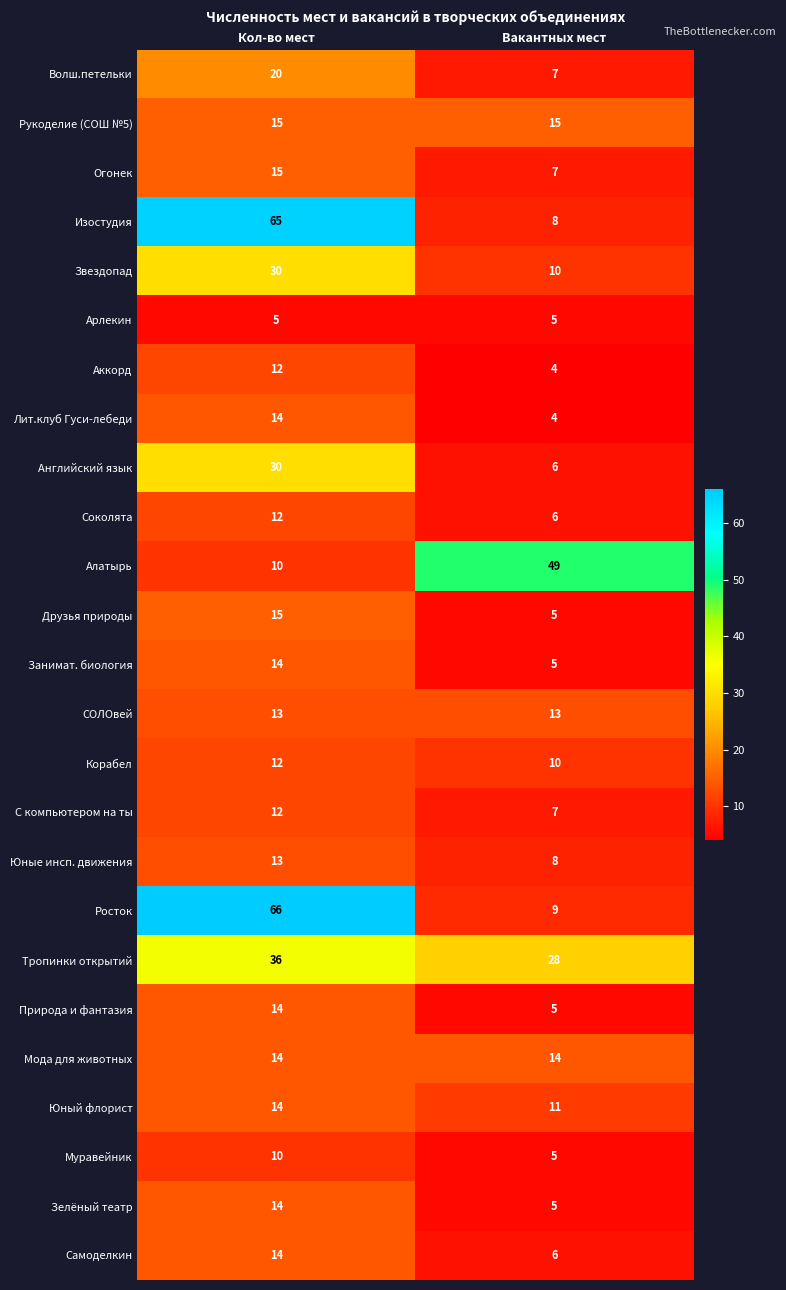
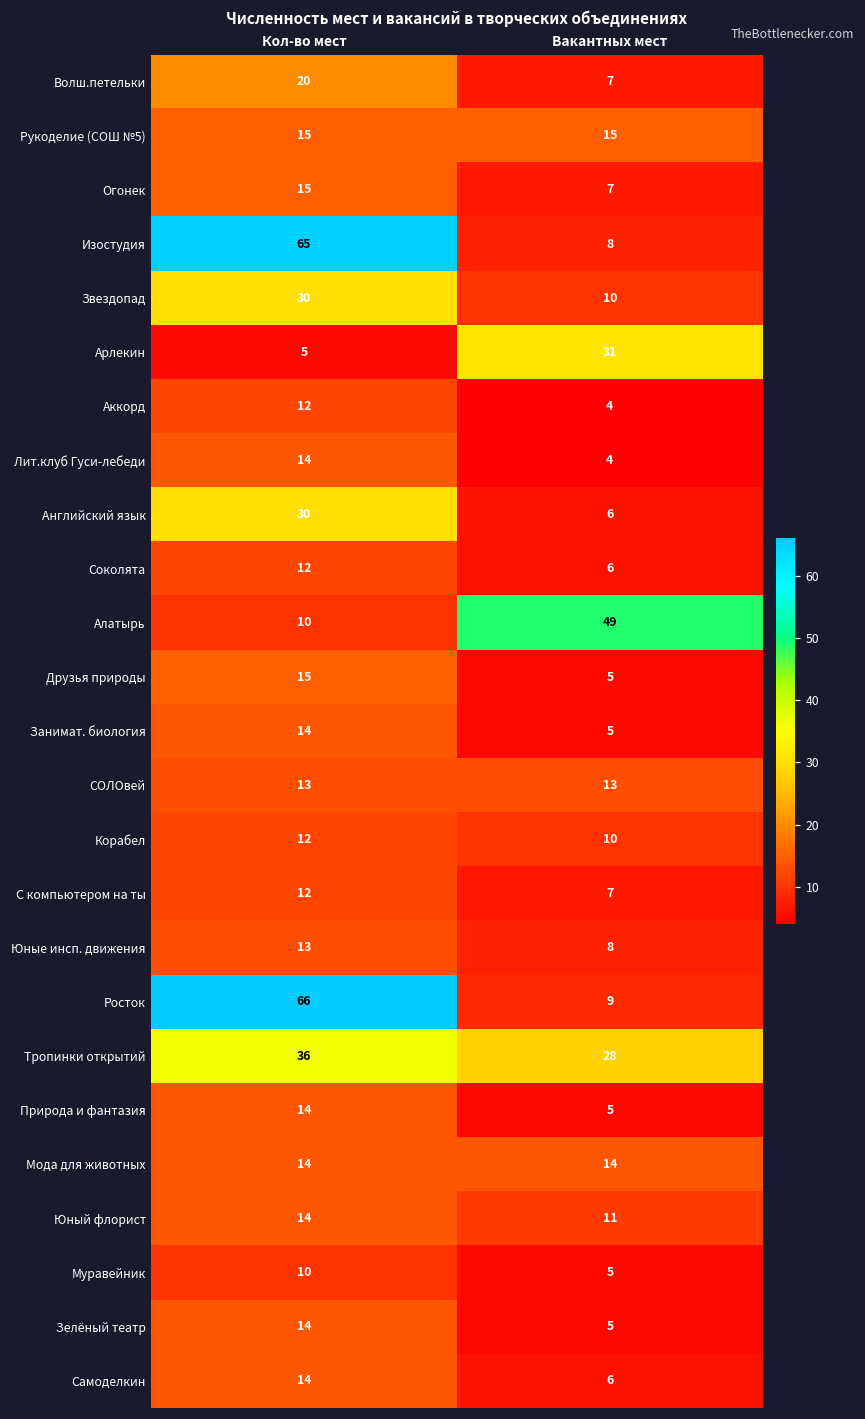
  {
    "Волш.петельки": {
      "Кол-во мест": 20,
      "Вакантных мест": 7
    },
    "Рукоделие (СОШ №5)": {
      "Кол-во мест": 15,
      "Вакантных мест": 15
    },
    "Огонек": {
      "Кол-во мест": 15,
      "Вакантных мест": 7
    },
    "Изостудия": {
      "Кол-во мест": 65,
      "Вакантных мест": 8
    },
    "Звездопад": {
      "Кол-во мест": 30,
      "Вакантных мест": 10
    },
    "Арлекин": {
      "Кол-во мест": 5,
-     "Вакантных мест": 5
+     "Вакантных мест": 31
    },
    "Аккорд": {
      "Кол-во мест": 12,
      "Вакантных мест": 4
    },
    "Лит.клуб Гуси-лебеди": {
      "Кол-во мест": 14,
      "Вакантных мест": 4
    },
    "Английский язык": {
      "Кол-во мест": 30,
      "Вакантных мест": 6
    },
    "Соколята": {
      "Кол-во мест": 12,
      "Вакантных мест": 6
    },
    "Алатырь": {
      "Кол-во мест": 10,
      "Вакантных мест": 49
    },
    "Друзья природы": {
      "Кол-во мест": 15,
      "Вакантных мест": 5
    },
    "Занимат. биология": {
      "Кол-во мест": 14,
      "Вакантных мест": 5
    },
    "СОЛОвей": {
      "Кол-во мест": 13,
      "Вакантных мест": 13
    },
    "Корабел": {
      "Кол-во мест": 12,
      "Вакантных мест": 10
    },
    "С компьютером на ты": {
      "Кол-во мест": 12,
      "Вакантных мест": 7
    },
    "Юные инсп. движения": {
      "Кол-во мест": 13,
      "Вакантных мест": 8
    },
    "Росток": {
      "Кол-во мест": 66,
      "Вакантных мест": 9
    },
    "Тропинки открытий": {
      "Кол-во мест": 36,
      "Вакантных мест": 28
    },
    "Природа и фантазия": {
      "Кол-во мест": 14,
      "Вакантных мест": 5
    },
    "Мода для животных": {
      "Кол-во мест": 14,
      "Вакантных мест": 14
    },
    "Юный флорист": {
      "Кол-во мест": 14,
      "Вакантных мест": 11
    },
    "Муравейник": {
      "Кол-во мест": 10,
      "Вакантных мест": 5
    },
    "Зелёный театр": {
      "Кол-во мест": 14,
      "Вакантных мест": 5
    },
    "Самоделкин": {
      "Кол-во мест": 14,
      "Вакантных мест": 6
    }
  }
